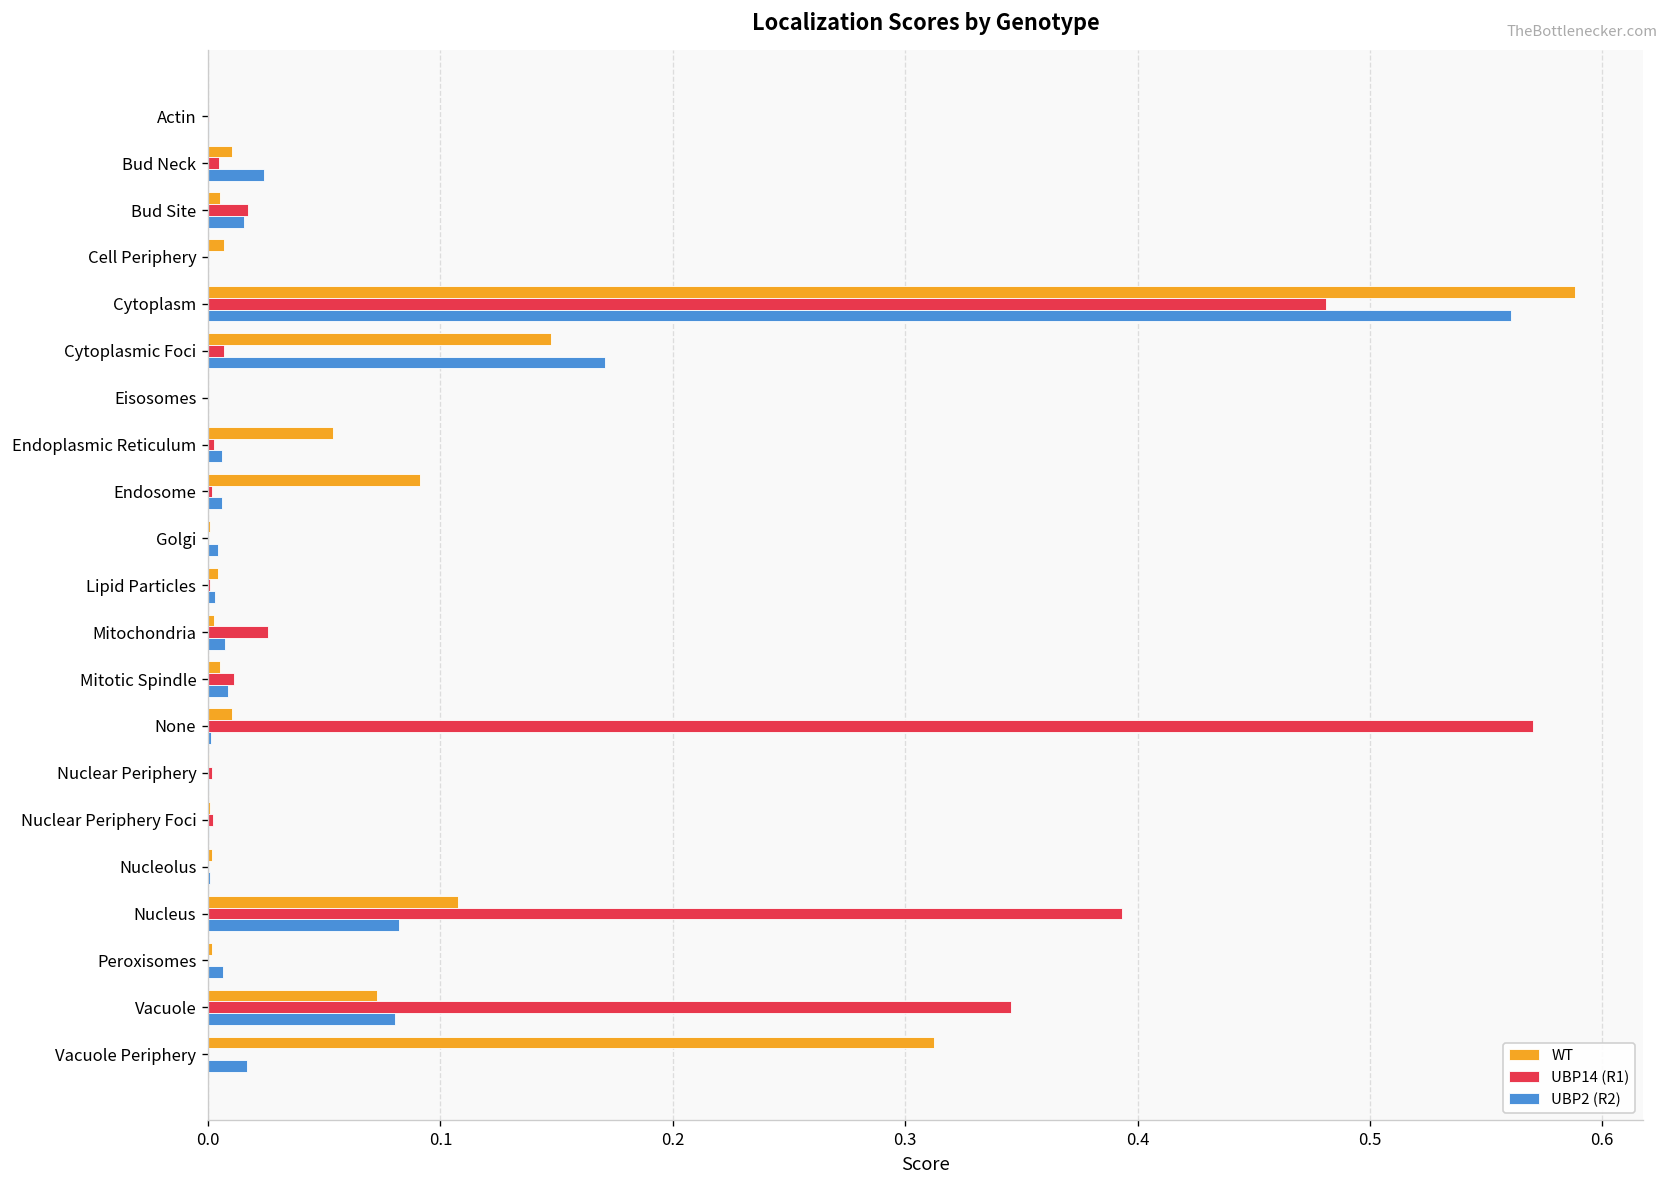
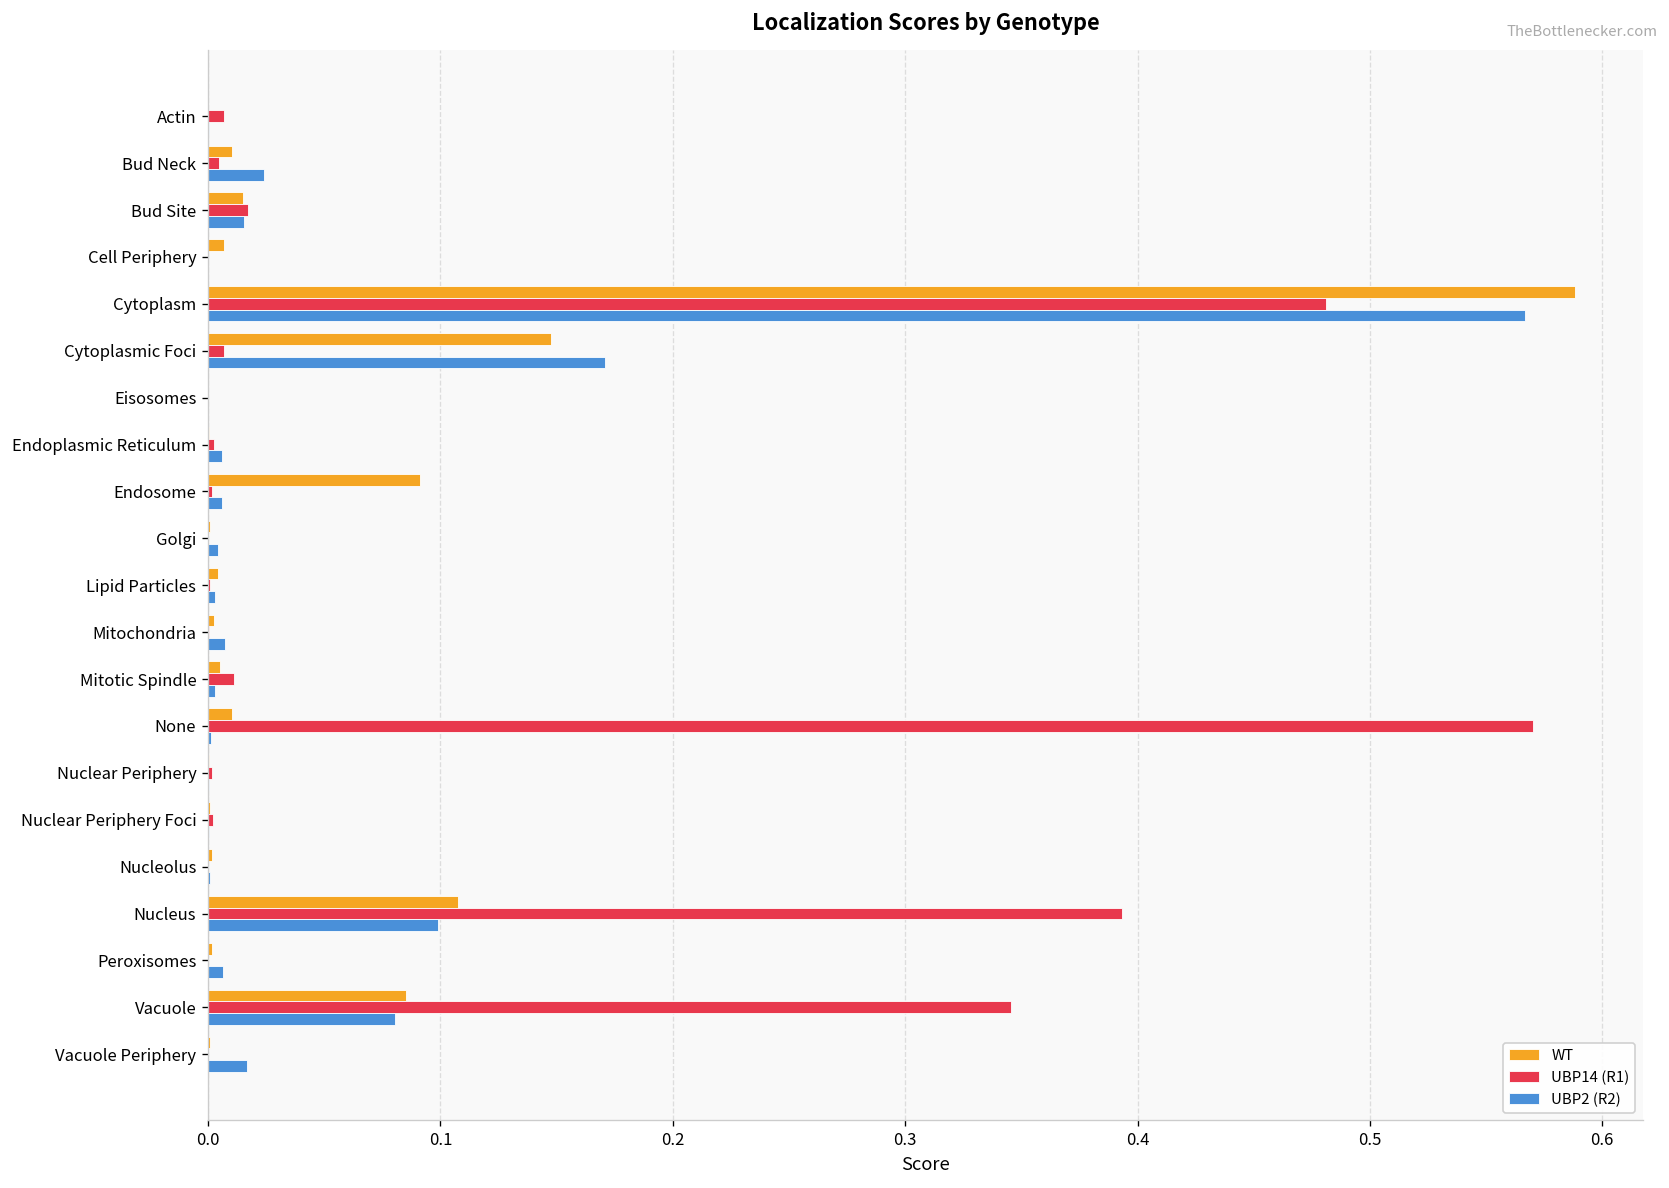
  {
    "WT": {
      "Bud Neck": 0.010,
-     "Bud Site": 0.005,
+     "Bud Site": 0.015,
      "Cell Periphery": 0.007,
      "Cytoplasm": 0.588,
      "Cytoplasmic Foci": 0.148,
-     "Endoplasmic Reticulum": 0.054,
+     "Endoplasmic Reticulum": 0.000,
      "Endosome": 0.091,
      "Lipid Particles": 0.004,
      "Mitochondria": 0.003,
      "Mitotic Spindle": 0.005,
      "None": 0.011,
      "Nucleolus": 0.002,
      "Nucleus": 0.108,
      "Peroxisomes": 0.002,
-     "Vacuole": 0.073,
-     "Vacuole Periphery": 0.312
+     "Vacuole": 0.085,
+     "Vacuole Periphery": 0.001
    },
    "UBP14 (R1)": {
-     "Actin": 0.000,
+     "Actin": 0.007,
      "Bud Neck": 0.005,
      "Bud Site": 0.017,
      "Cytoplasm": 0.481,
      "Cytoplasmic Foci": 0.007,
      "Endoplasmic Reticulum": 0.003,
      "Endosome": 0.002,
-     "Mitochondria": 0.026,
+     "Mitochondria": 0.001,
      "Mitotic Spindle": 0.011,
      "None": 0.570,
      "Nuclear Periphery": 0.002,
      "Nuclear Periphery Foci": 0.002,
      "Nucleus": 0.393,
      "Vacuole": 0.346
    },
    "UBP2 (R2)": {
      "Bud Neck": 0.024,
      "Bud Site": 0.016,
-     "Cytoplasm": 0.561,
+     "Cytoplasm": 0.567,
      "Cytoplasmic Foci": 0.171,
      "Endoplasmic Reticulum": 0.006,
      "Endosome": 0.006,
      "Golgi": 0.004,
      "Lipid Particles": 0.003,
      "Mitochondria": 0.007,
-     "Mitotic Spindle": 0.009,
+     "Mitotic Spindle": 0.003,
      "None": 0.001,
-     "Nucleus": 0.082,
+     "Nucleus": 0.099,
      "Peroxisomes": 0.006,
      "Vacuole": 0.080,
      "Vacuole Periphery": 0.017
    }
  }
